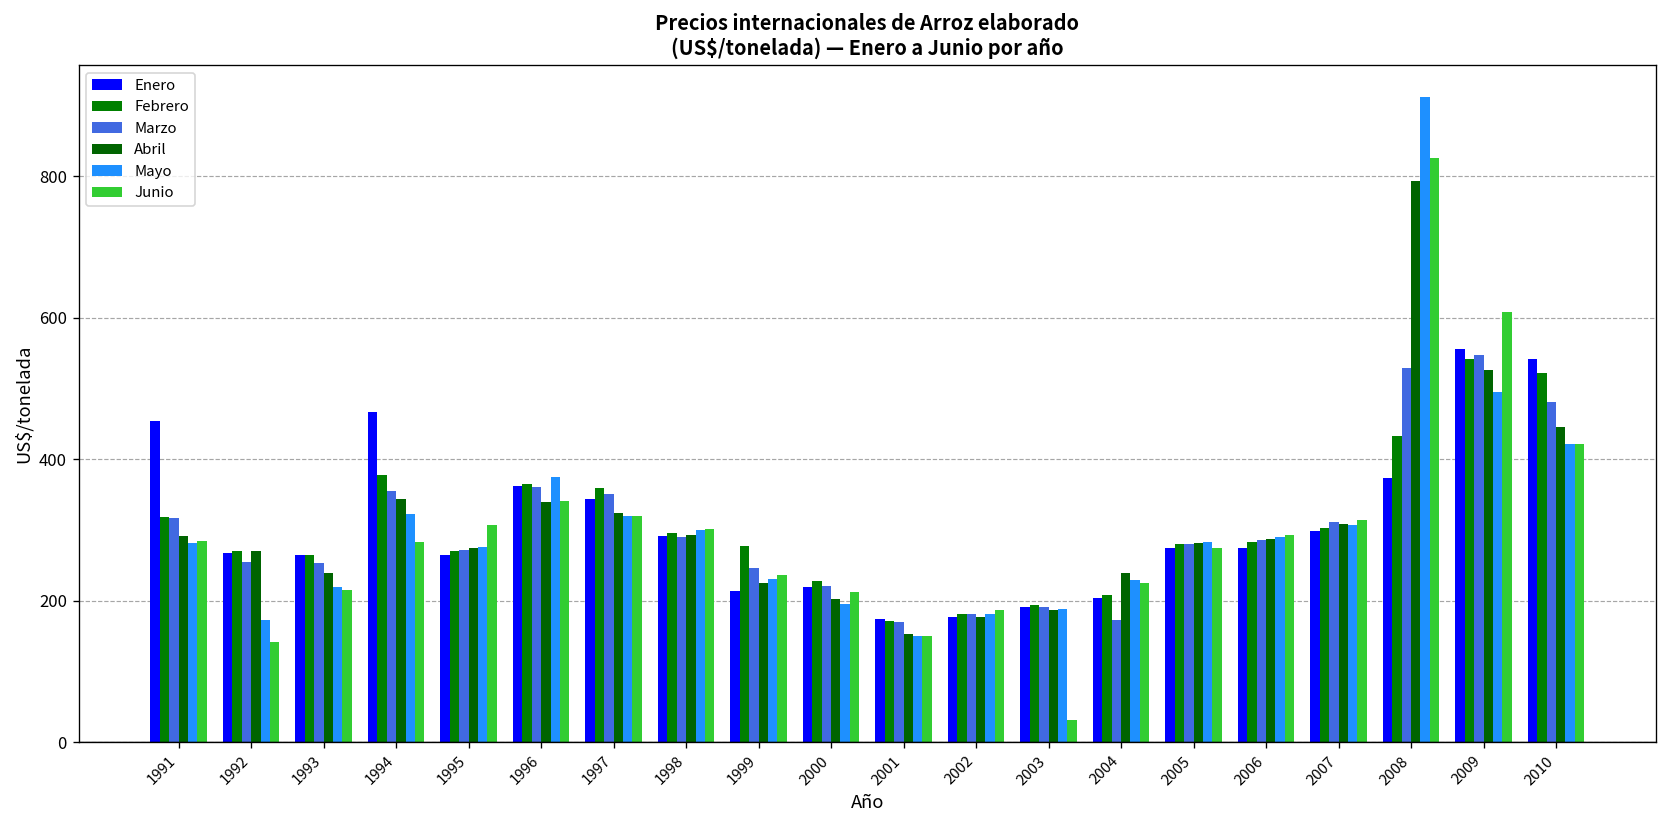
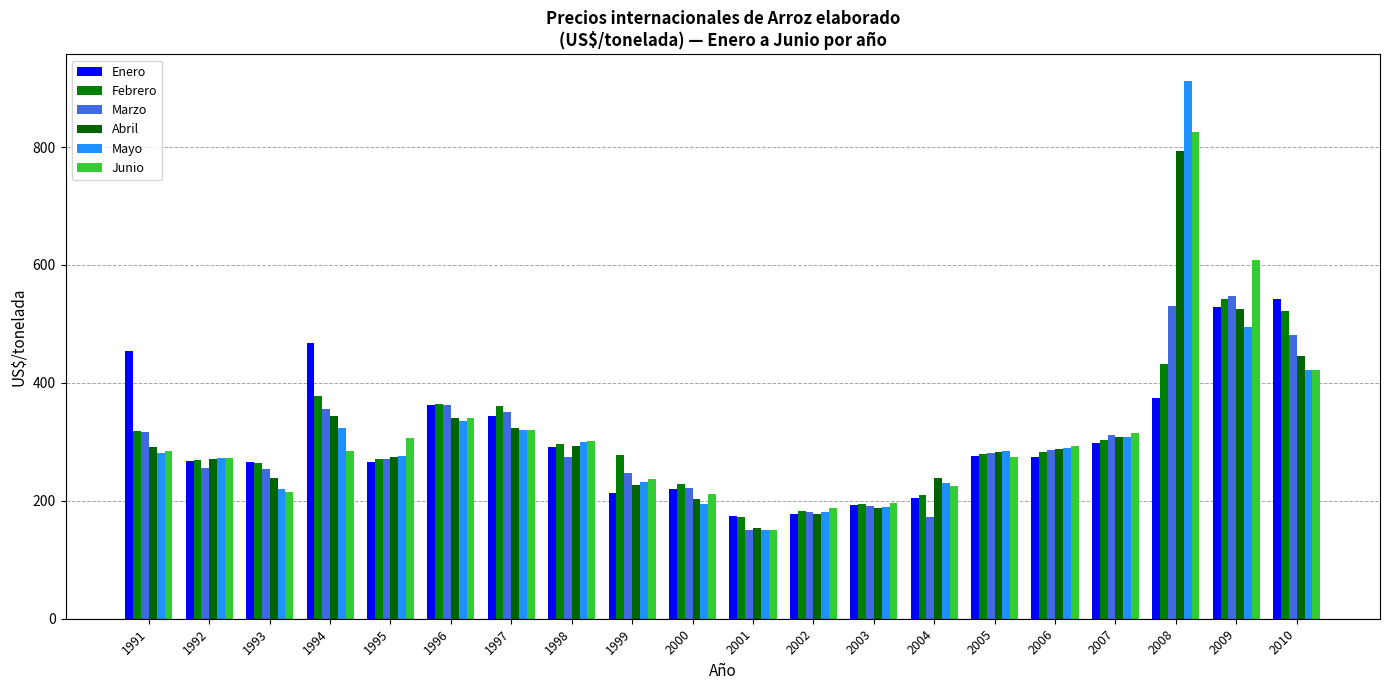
  {
    "Enero": {
      "1991": 450,
      "1992": 270,
      "1993": 270,
      "1994": 470,
      "1995": 270,
      "1996": 360,
      "1997": 340,
      "1998": 290,
      "1999": 210,
      "2000": 220,
      "2001": 170,
      "2002": 180,
      "2003": 190,
      "2004": 200,
      "2005": 280,
      "2006": 280,
      "2007": 300,
      "2008": 370,
-     "2009": 560,
+     "2009": 530,
      "2010": 540
    },
    "Marzo": {
      "1991": 320,
      "1992": 250,
      "1993": 250,
      "1994": 360,
      "1995": 270,
      "1996": 360,
      "1997": 350,
-     "1998": 290,
+     "1998": 270,
      "1999": 250,
      "2000": 220,
-     "2001": 170,
+     "2001": 150,
      "2002": 180,
      "2003": 190,
      "2004": 170,
      "2005": 280,
      "2006": 290,
      "2007": 310,
      "2008": 530,
      "2009": 550,
      "2010": 480
    },
    "Mayo": {
      "1991": 280,
-     "1992": 170,
+     "1992": 270,
      "1993": 220,
      "1994": 320,
      "1995": 280,
-     "1996": 380,
+     "1996": 340,
      "1997": 320,
      "1998": 300,
      "1999": 230,
      "2000": 200,
      "2001": 150,
      "2002": 180,
      "2003": 190,
      "2004": 230,
      "2005": 280,
      "2006": 290,
      "2007": 310,
      "2008": 910,
      "2009": 500,
      "2010": 420
    },
    "Junio": {
      "1991": 290,
-     "1992": 140,
+     "1992": 270,
      "1993": 220,
      "1994": 280,
      "1995": 310,
      "1996": 340,
      "1997": 320,
      "1998": 300,
      "1999": 240,
      "2000": 210,
      "2001": 150,
      "2002": 190,
-     "2003": 30,
+     "2003": 200,
      "2004": 230,
      "2005": 270,
      "2006": 290,
      "2007": 310,
      "2008": 830,
      "2009": 610,
      "2010": 420
    }
  }
